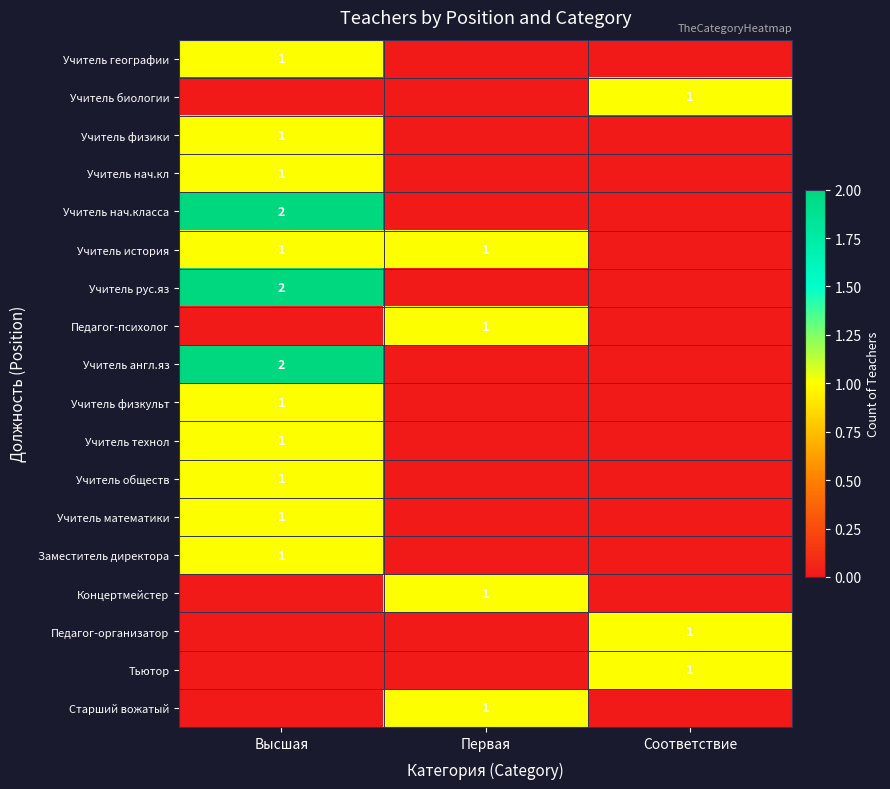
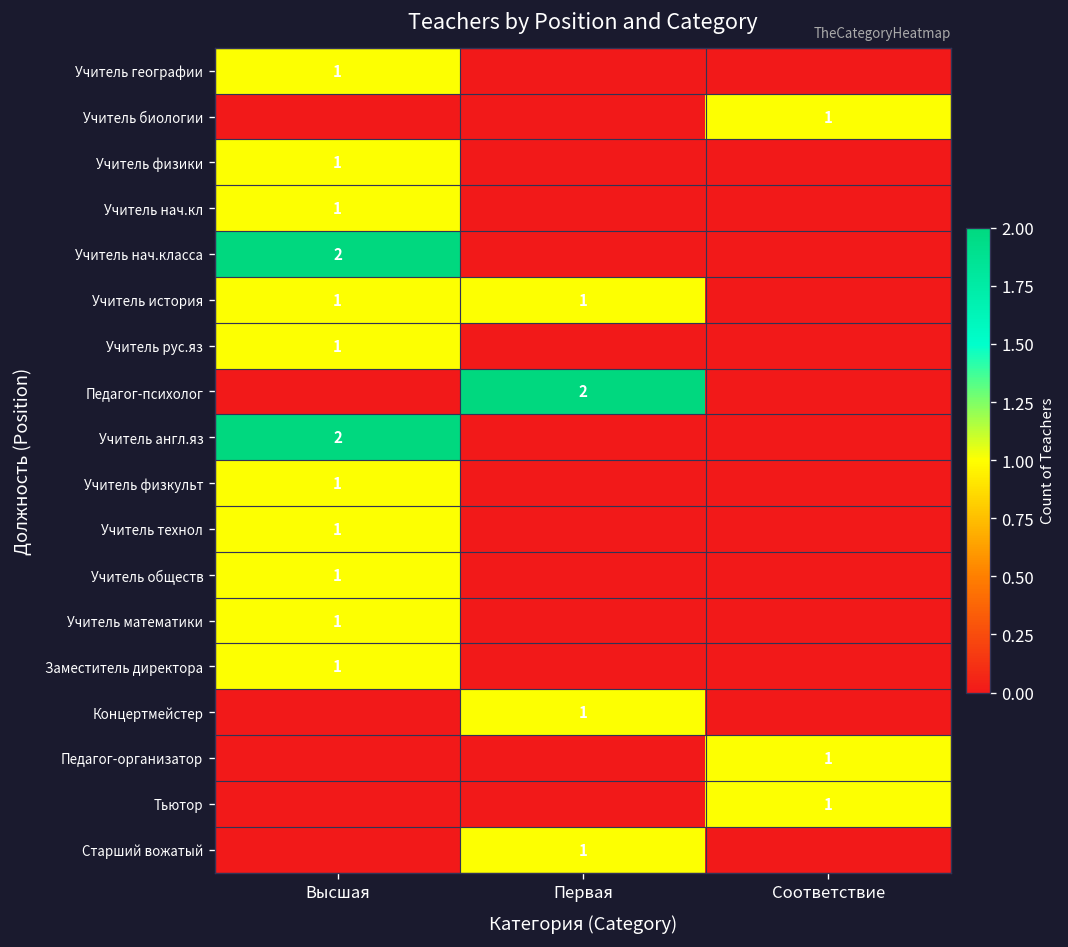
  {
    "Учитель географии": {
      "Высшая": 1
    },
    "Учитель биологии": {
      "Соответствие": 1
    },
    "Учитель физики": {
      "Высшая": 1
    },
    "Учитель нач.кл": {
      "Высшая": 1
    },
    "Учитель нач.класса": {
      "Высшая": 2
    },
    "Учитель история": {
      "Высшая": 1,
      "Первая": 1
    },
    "Учитель рус.яз": {
-     "Высшая": 2
+     "Высшая": 1
    },
    "Педагог-психолог": {
-     "Первая": 1
+     "Первая": 2
    },
    "Учитель англ.яз": {
      "Высшая": 2
    },
    "Учитель физкульт": {
      "Высшая": 1
    },
    "Учитель технол": {
      "Высшая": 1
    },
    "Учитель обществ": {
      "Высшая": 1
    },
    "Учитель математики": {
      "Высшая": 1
    },
    "Заместитель директора": {
      "Высшая": 1
    },
    "Концертмейстер": {
      "Первая": 1
    },
    "Педагог-организатор": {
      "Соответствие": 1
    },
    "Тьютор": {
      "Соответствие": 1
    },
    "Старший вожатый": {
      "Первая": 1
    }
  }
